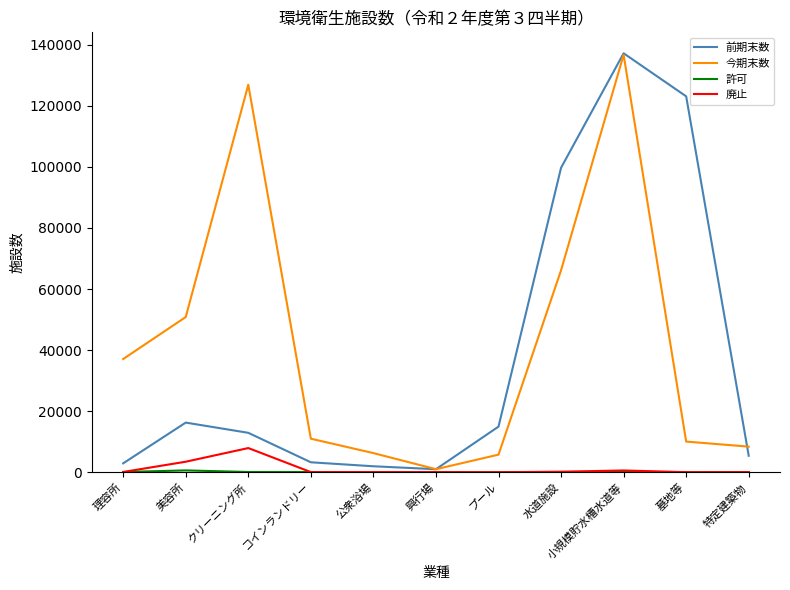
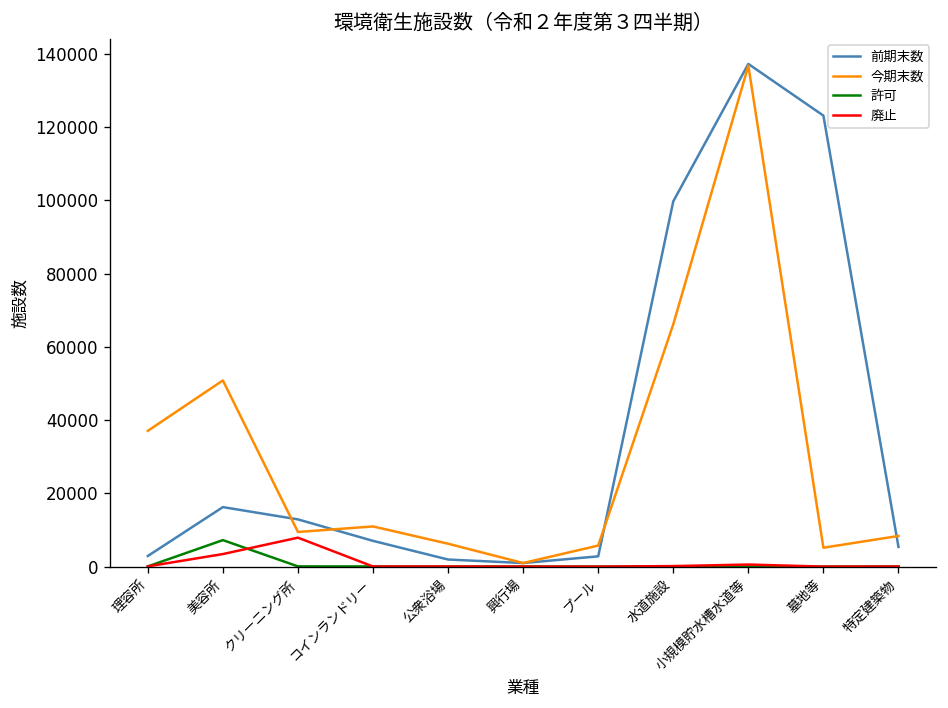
  {
    "前期末数": {
      "理容所": 3000,
      "美容所": 16000,
      "クリーニング所": 13000,
-     "コインランドリー": 3000,
+     "コインランドリー": 7000,
      "公衆浴場": 2000,
-     "プール": 15000,
+     "プール": 3000,
      "水道施設": 100000,
      "墓地等": 123000,
      "特定建築物": 5000
    },
    "今期末数": {
      "理容所": 37000,
      "美容所": 51000,
-     "クリーニング所": 127000,
+     "クリーニング所": 9000,
      "コインランドリー": 11000,
      "公衆浴場": 6000,
      "プール": 6000,
      "水道施設": 66000,
-     "墓地等": 10000,
+     "墓地等": 5000,
      "特定建築物": 8000
    },
    "許可": {
-     "美容所": 1000,
+     "美容所": 7000,
      "クリーニング所": 0
    },
    "廃止": {
      "美容所": 3000,
      "クリーニング所": 8000
    }
  }
